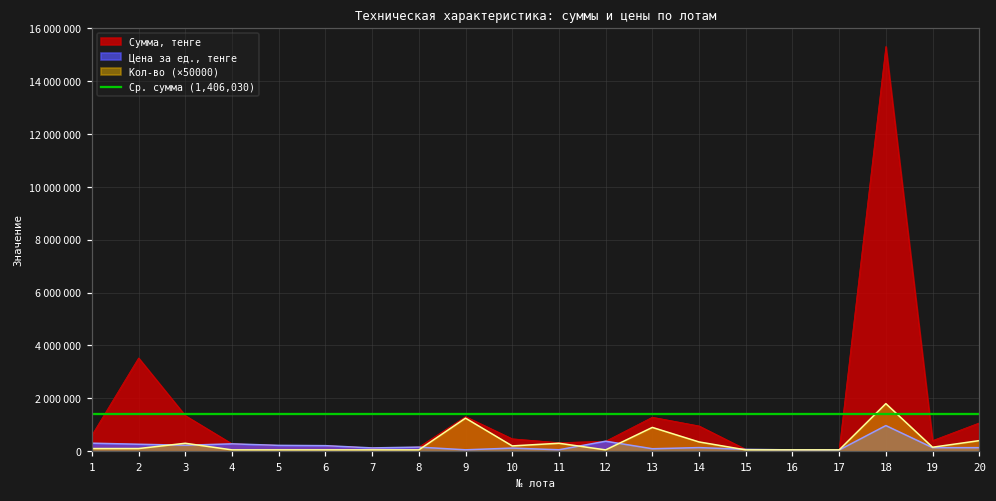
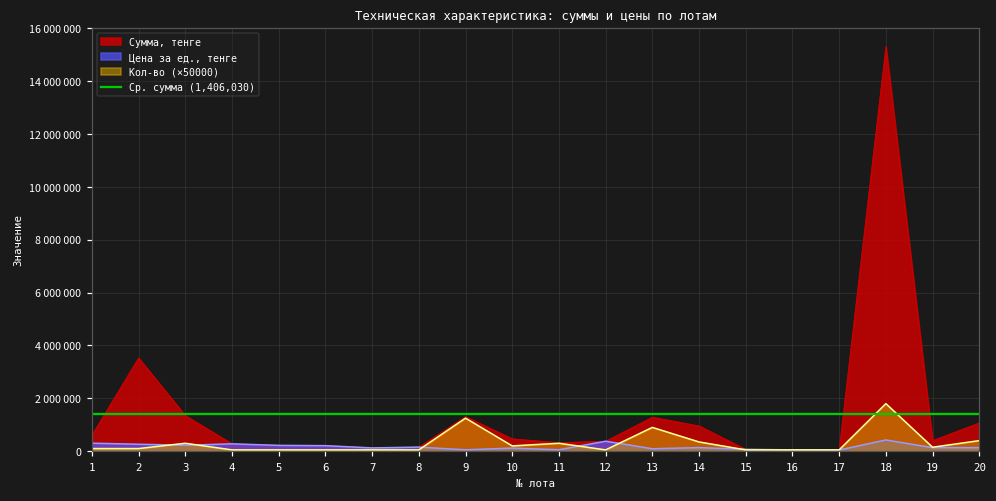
  {
    "Сумма, тенге": {
      "1": 600000,
      "2": 3500000,
      "3": 1300000,
      "10": 500000,
      "13": 1300000,
      "14": 1000000,
      "18": 15300000,
      "19": 400000,
      "20": 1100000
    },
    "Цена за ед., тенге": {
      "1": 300000,
      "2": 300000,
      "9": 100000,
      "11": 100000,
      "13": 100000,
      "14": 100000,
-     "18": 1000000,
+     "18": 400000,
      "20": 100000
    },
    "Кол-во (×50000)": {
      "1": 100000,
      "2": 100000,
      "4": 100000,
      "5": 100000,
      "6": 100000,
      "12": 100000,
      "13": 900000,
      "14": 400000,
      "18": 1800000,
      "20": 400000
    }
  }
